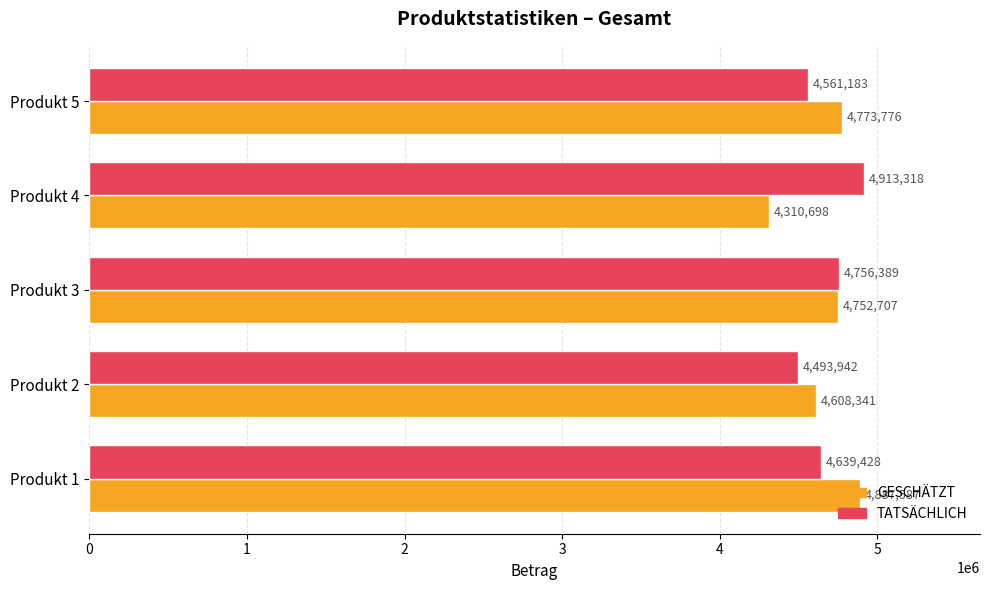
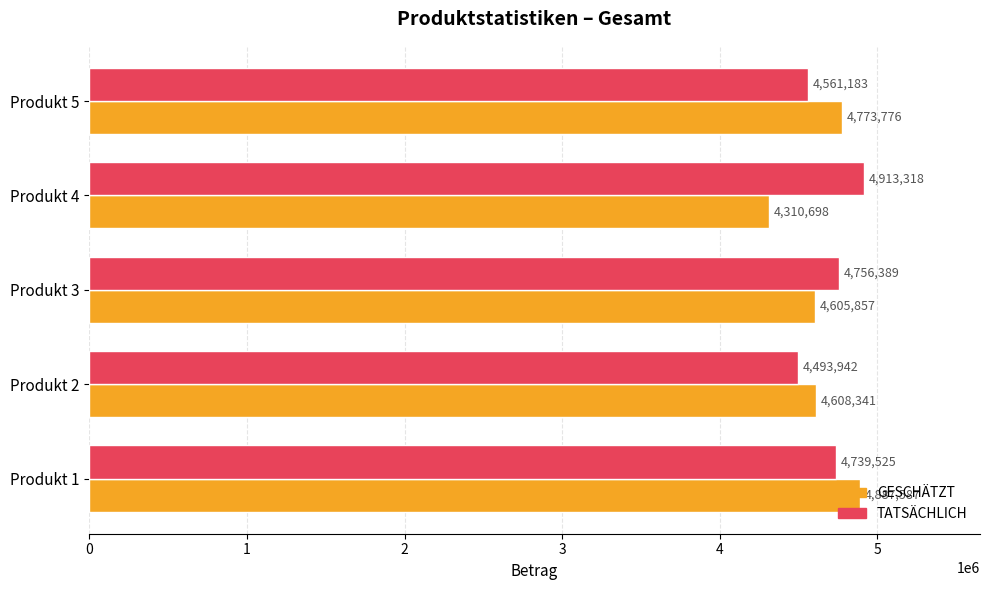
  {
    "GESCHÄTZT": {
      "Produkt 5": "4,773,776",
      "Produkt 4": "4,310,698",
-     "Produkt 3": "4,752,707",
+     "Produkt 3": "4,605,857",
      "Produkt 2": "4,608,341",
      "Produkt 1": "4,887,587"
    },
    "TATSÄCHLICH": {
      "Produkt 5": "4,561,183",
      "Produkt 4": "4,913,318",
      "Produkt 3": "4,756,389",
      "Produkt 2": "4,493,942",
-     "Produkt 1": "4,639,428"
+     "Produkt 1": "4,739,525"
    }
  }
